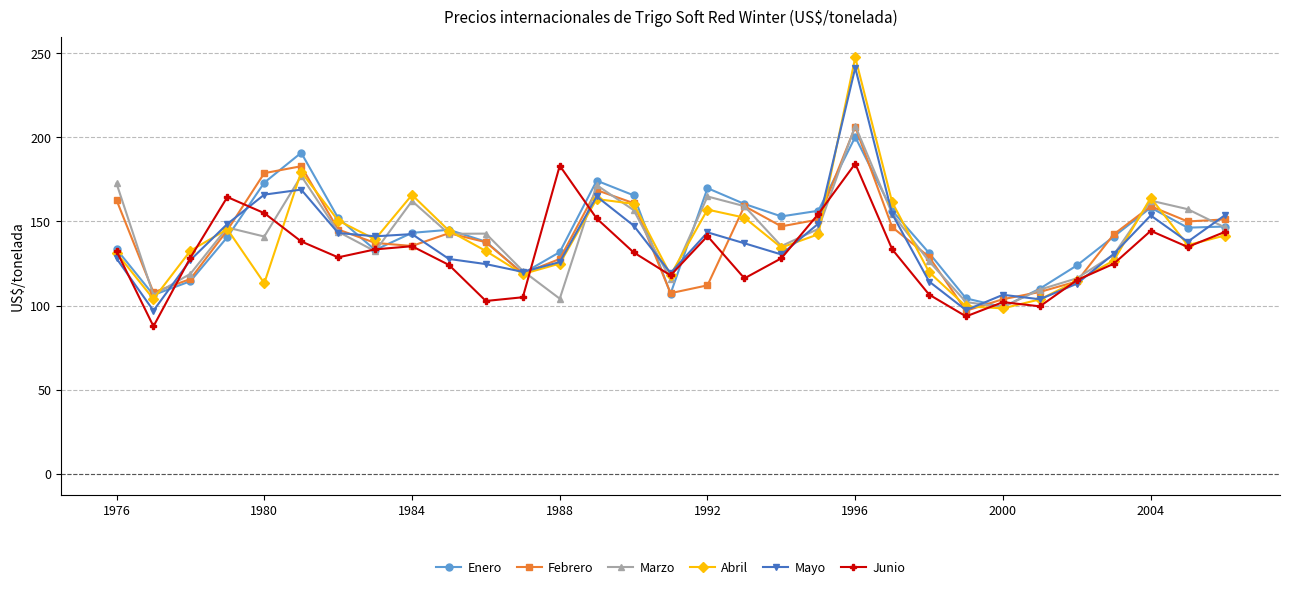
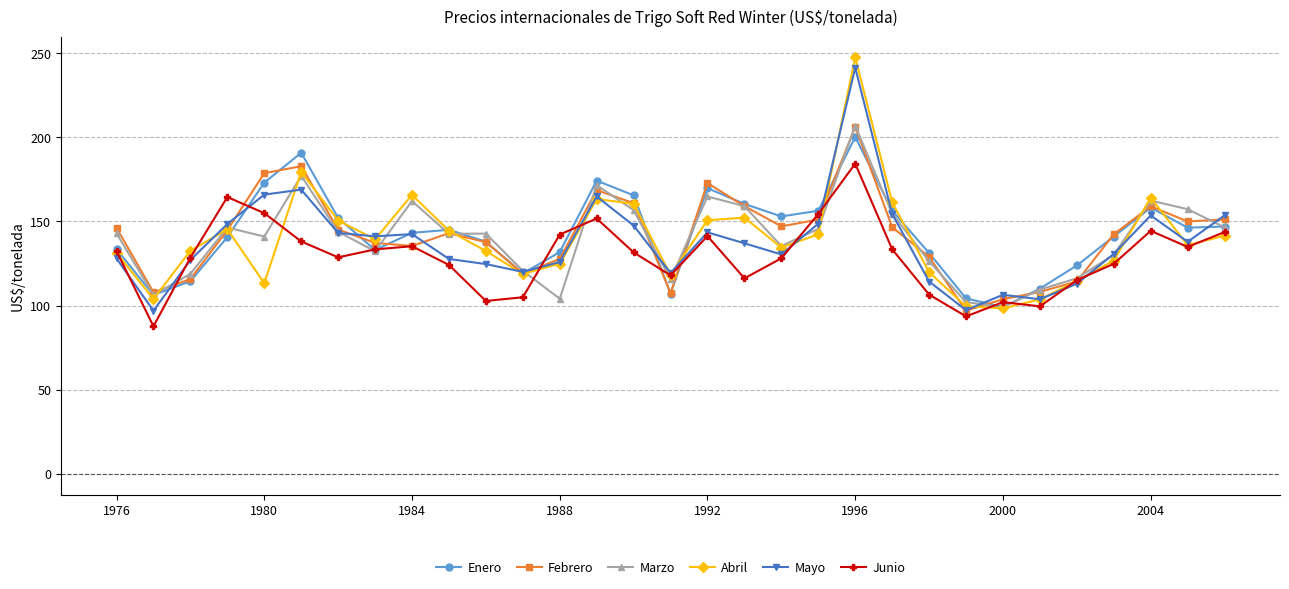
  {
    "Febrero": {
-     "1976": 163,
+     "1976": 146,
      "1980": 179,
      "1988": 128,
-     "1992": 112,
+     "1992": 173,
      "2000": 104
    },
    "Marzo": {
-     "1976": 173,
+     "1976": 143,
      "1980": 141,
      "1984": 162,
      "1988": 104,
      "1992": 165,
      "2004": 162
    },
    "Abril": {
      "1980": 113,
      "1984": 166,
-     "1992": 157,
+     "1992": 151,
      "1996": 247,
      "2004": 164
    },
    "Junio": {
      "1980": 155,
-     "1988": 183,
+     "1988": 142,
      "1992": 141,
      "1996": 184,
      "2000": 102,
      "2004": 144
    }
  }
